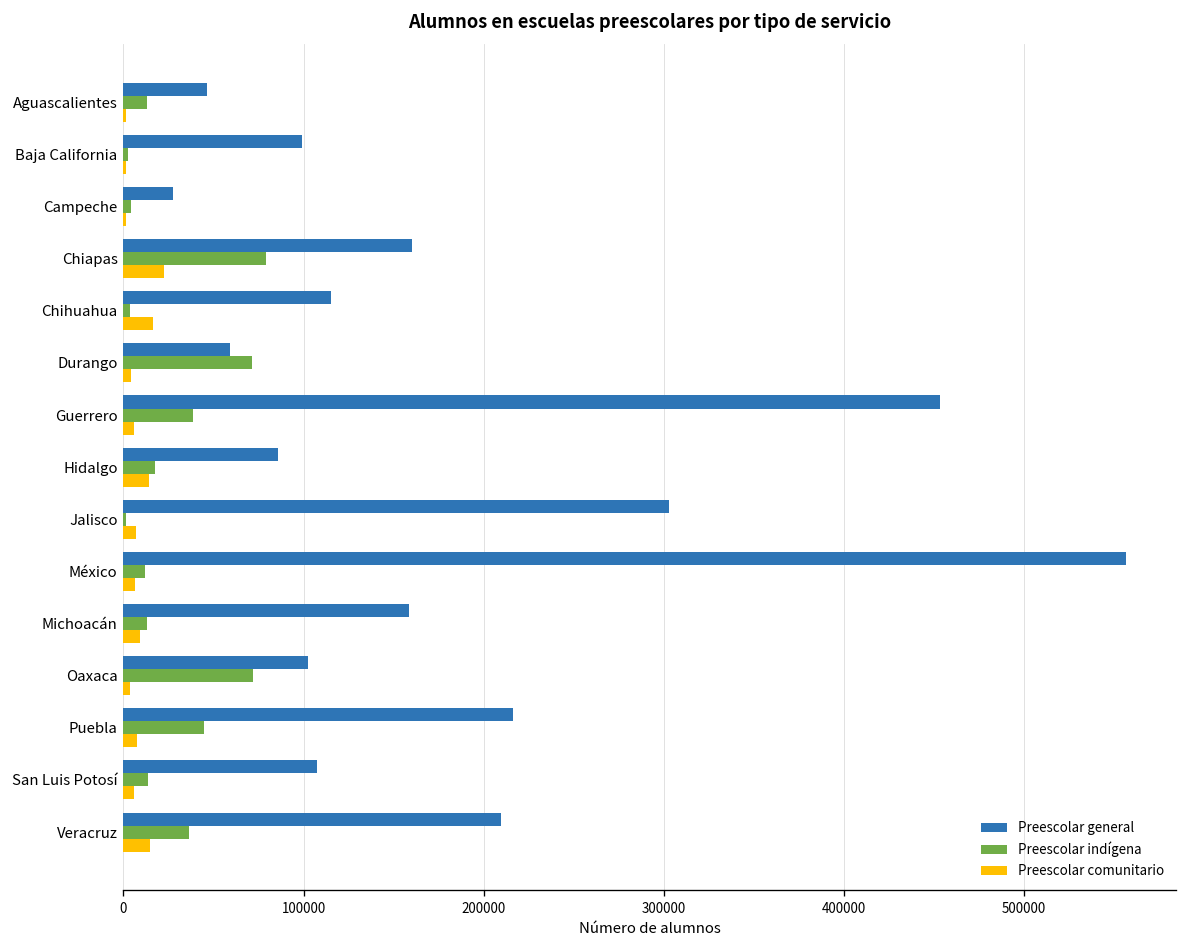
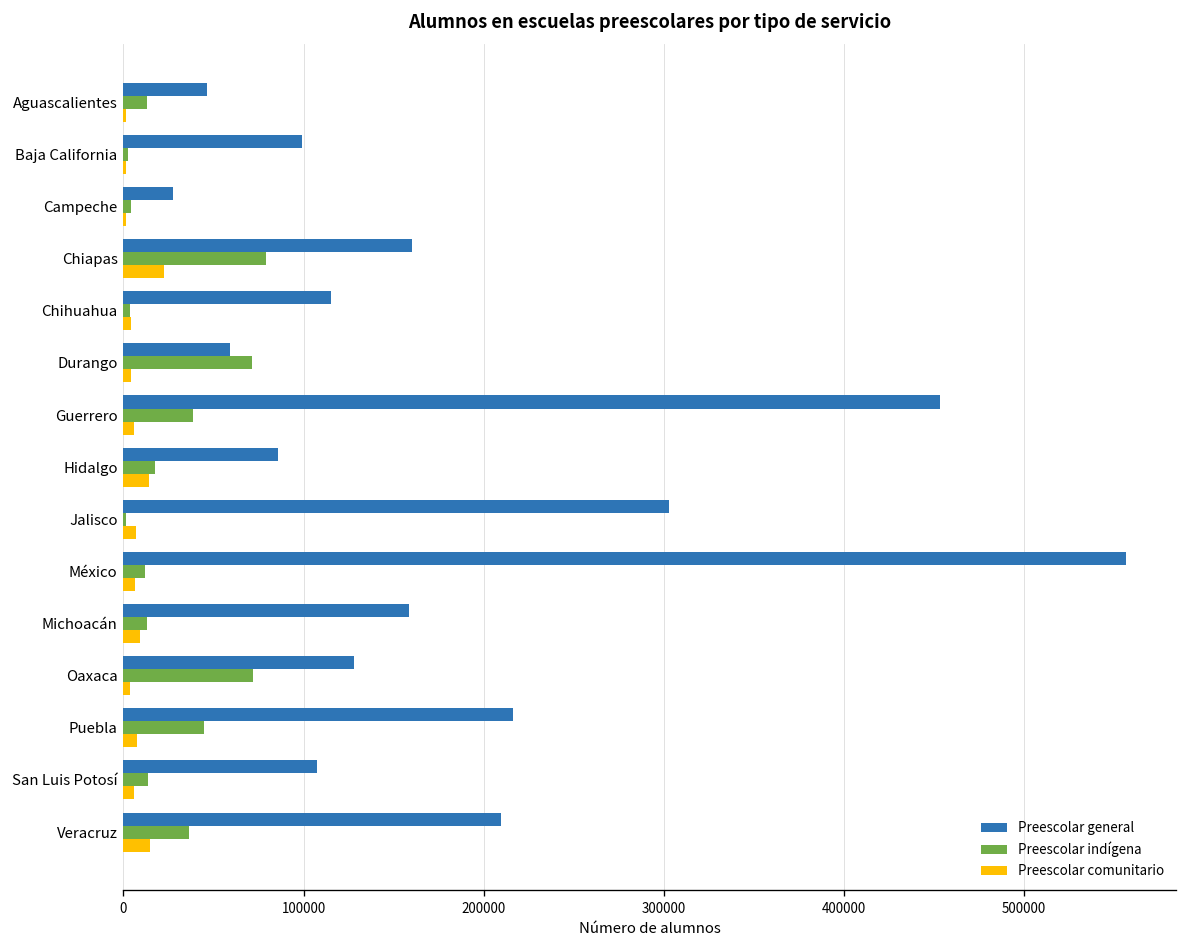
  {
    "Preescolar general": {
      "Aguascalientes": 46000,
      "Baja California": 99000,
      "Campeche": 28000,
      "Chiapas": 160000,
      "Chihuahua": 115000,
      "Durango": 59000,
      "Guerrero": 454000,
      "Hidalgo": 86000,
      "Jalisco": 303000,
      "México": 557000,
      "Michoacán": 158000,
-     "Oaxaca": 102000,
+     "Oaxaca": 128000,
      "Puebla": 216000,
      "San Luis Potosí": 108000,
      "Veracruz": 210000
    },
    "Preescolar indígena": {
      "Aguascalientes": 13000,
      "Baja California": 3000,
      "Campeche": 4000,
      "Chiapas": 79000,
      "Chihuahua": 4000,
      "Durango": 71000,
      "Guerrero": 39000,
      "Hidalgo": 17000,
      "México": 12000,
      "Michoacán": 13000,
      "Oaxaca": 72000,
      "Puebla": 45000,
      "San Luis Potosí": 13000,
      "Veracruz": 37000
    },
    "Preescolar comunitario": {
      "Chiapas": 22000,
-     "Chihuahua": 16000,
+     "Chihuahua": 4000,
      "Durango": 4000,
      "Guerrero": 6000,
      "Hidalgo": 14000,
      "Jalisco": 7000,
      "México": 6000,
      "Michoacán": 9000,
      "Oaxaca": 4000,
      "Puebla": 8000,
      "San Luis Potosí": 6000,
      "Veracruz": 15000
    }
  }
